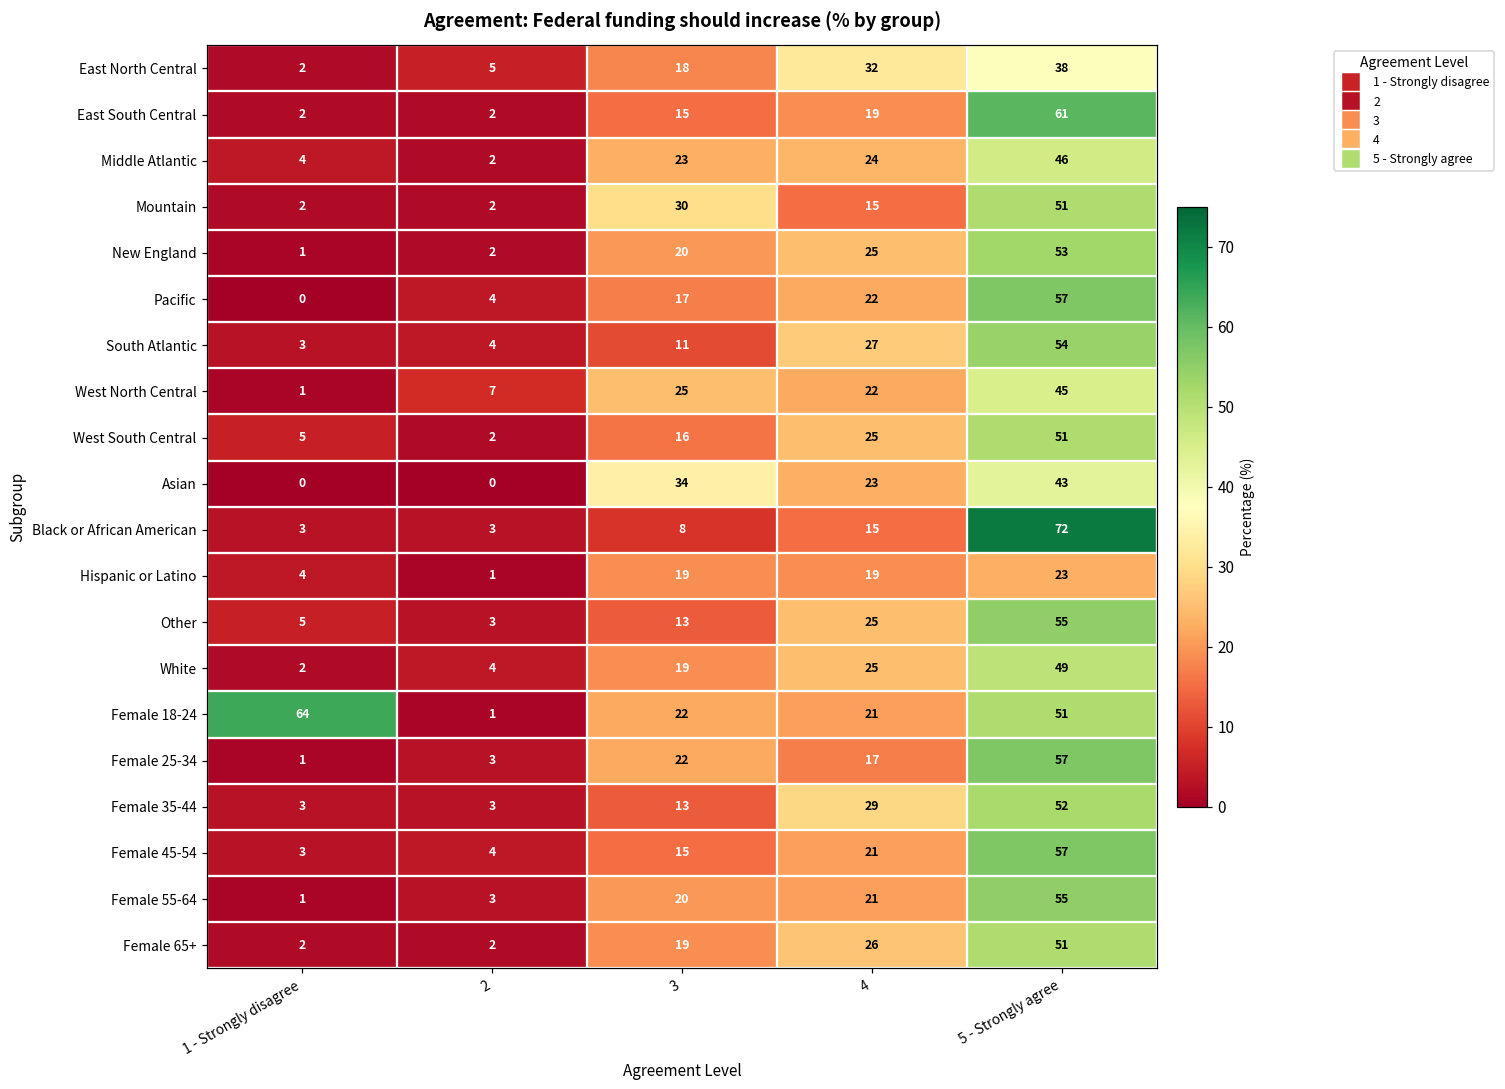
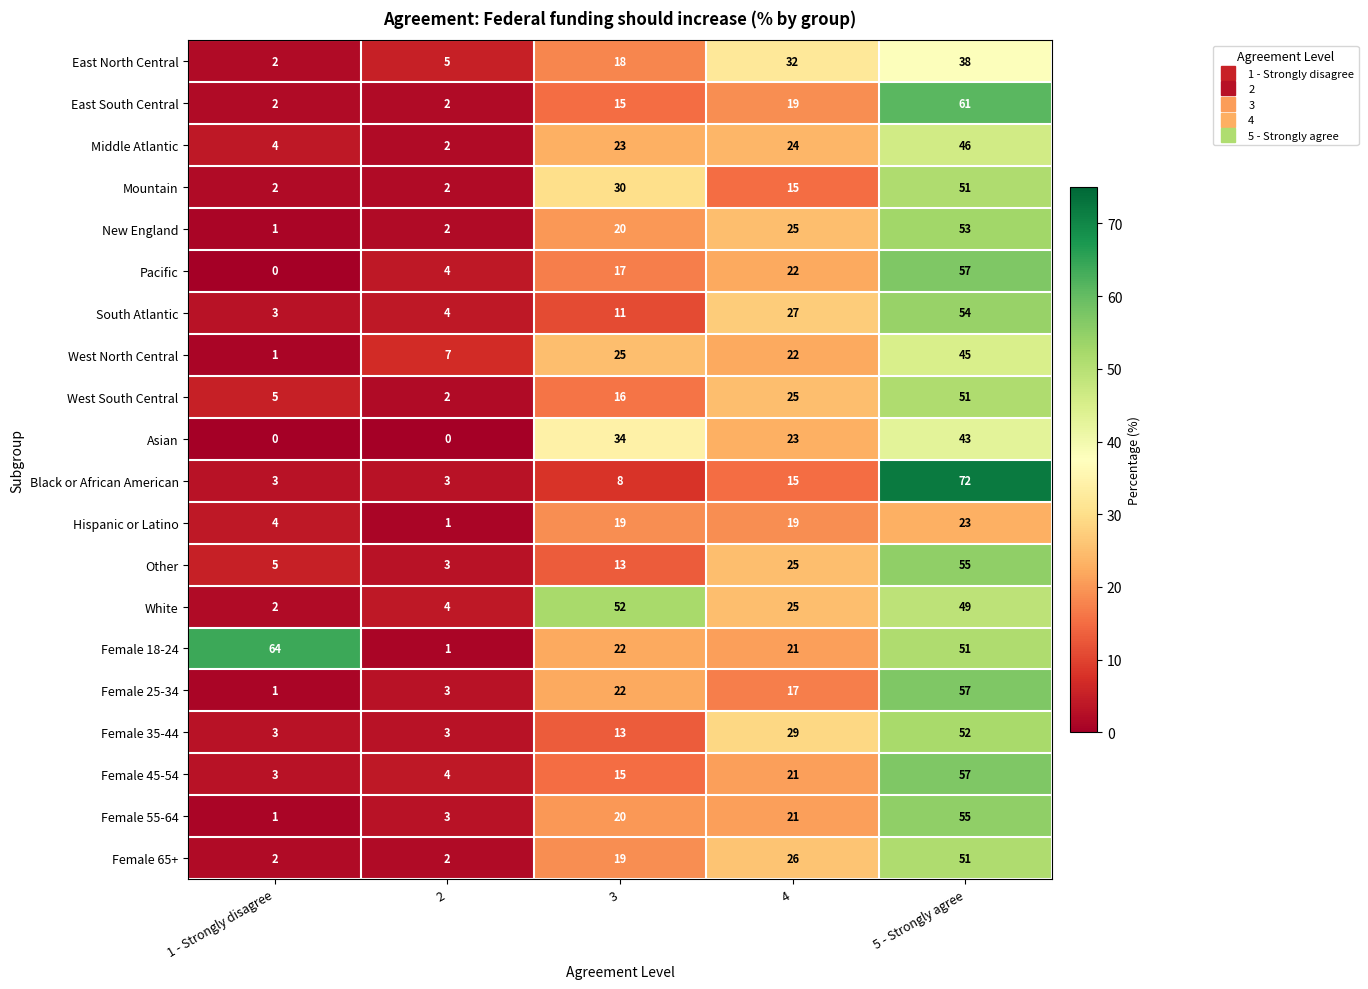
  {
    "East North Central": {
      "1 - Strongly disagree": 2,
      "2": 5,
      "3": 18,
      "4": 32,
      "5 - Strongly agree": 38
    },
    "East South Central": {
      "1 - Strongly disagree": 2,
      "2": 2,
      "3": 15,
      "4": 19,
      "5 - Strongly agree": 61
    },
    "Middle Atlantic": {
      "1 - Strongly disagree": 4,
      "2": 2,
      "3": 23,
      "4": 24,
      "5 - Strongly agree": 46
    },
    "Mountain": {
      "1 - Strongly disagree": 2,
      "2": 2,
      "3": 30,
      "4": 15,
      "5 - Strongly agree": 51
    },
    "New England": {
      "1 - Strongly disagree": 1,
      "2": 2,
      "3": 20,
      "4": 25,
      "5 - Strongly agree": 53
    },
    "Pacific": {
      "1 - Strongly disagree": 0,
      "2": 4,
      "3": 17,
      "4": 22,
      "5 - Strongly agree": 57
    },
    "South Atlantic": {
      "1 - Strongly disagree": 3,
      "2": 4,
      "3": 11,
      "4": 27,
      "5 - Strongly agree": 54
    },
    "West North Central": {
      "1 - Strongly disagree": 1,
      "2": 7,
      "3": 25,
      "4": 22,
      "5 - Strongly agree": 45
    },
    "West South Central": {
      "1 - Strongly disagree": 5,
      "2": 2,
      "3": 16,
      "4": 25,
      "5 - Strongly agree": 51
    },
    "Asian": {
      "1 - Strongly disagree": 0,
      "2": 0,
      "3": 34,
      "4": 23,
      "5 - Strongly agree": 43
    },
    "Black or African American": {
      "1 - Strongly disagree": 3,
      "2": 3,
      "3": 8,
      "4": 15,
      "5 - Strongly agree": 72
    },
    "Hispanic or Latino": {
      "1 - Strongly disagree": 4,
      "2": 1,
      "3": 19,
      "4": 19,
      "5 - Strongly agree": 23
    },
    "Other": {
      "1 - Strongly disagree": 5,
      "2": 3,
      "3": 13,
      "4": 25,
      "5 - Strongly agree": 55
    },
    "White": {
      "1 - Strongly disagree": 2,
      "2": 4,
-     "3": 19,
+     "3": 52,
      "4": 25,
      "5 - Strongly agree": 49
    },
    "Female 18-24": {
      "1 - Strongly disagree": 64,
      "2": 1,
      "3": 22,
      "4": 21,
      "5 - Strongly agree": 51
    },
    "Female 25-34": {
      "1 - Strongly disagree": 1,
      "2": 3,
      "3": 22,
      "4": 17,
      "5 - Strongly agree": 57
    },
    "Female 35-44": {
      "1 - Strongly disagree": 3,
      "2": 3,
      "3": 13,
      "4": 29,
      "5 - Strongly agree": 52
    },
    "Female 45-54": {
      "1 - Strongly disagree": 3,
      "2": 4,
      "3": 15,
      "4": 21,
      "5 - Strongly agree": 57
    },
    "Female 55-64": {
      "1 - Strongly disagree": 1,
      "2": 3,
      "3": 20,
      "4": 21,
      "5 - Strongly agree": 55
    },
    "Female 65+": {
      "1 - Strongly disagree": 2,
      "2": 2,
      "3": 19,
      "4": 26,
      "5 - Strongly agree": 51
    }
  }
